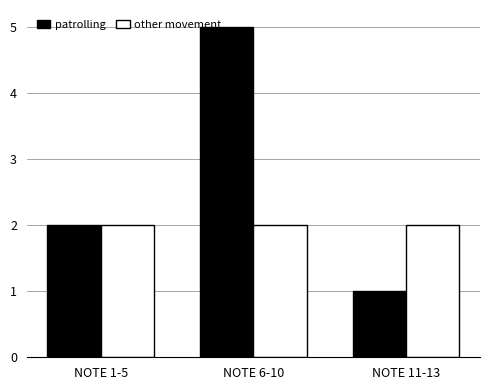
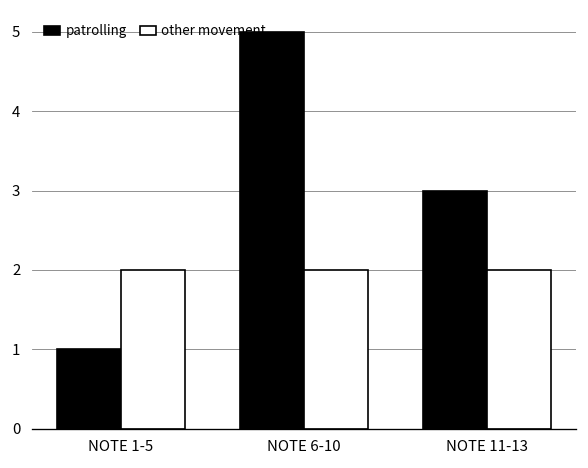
  {
    "patrolling": {
-     "NOTE 1-5": 2,
+     "NOTE 1-5": 1,
      "NOTE 6-10": 5,
-     "NOTE 11-13": 1
+     "NOTE 11-13": 3
    },
    "other movement": {
      "NOTE 1-5": 2,
      "NOTE 6-10": 2,
      "NOTE 11-13": 2
    }
  }
